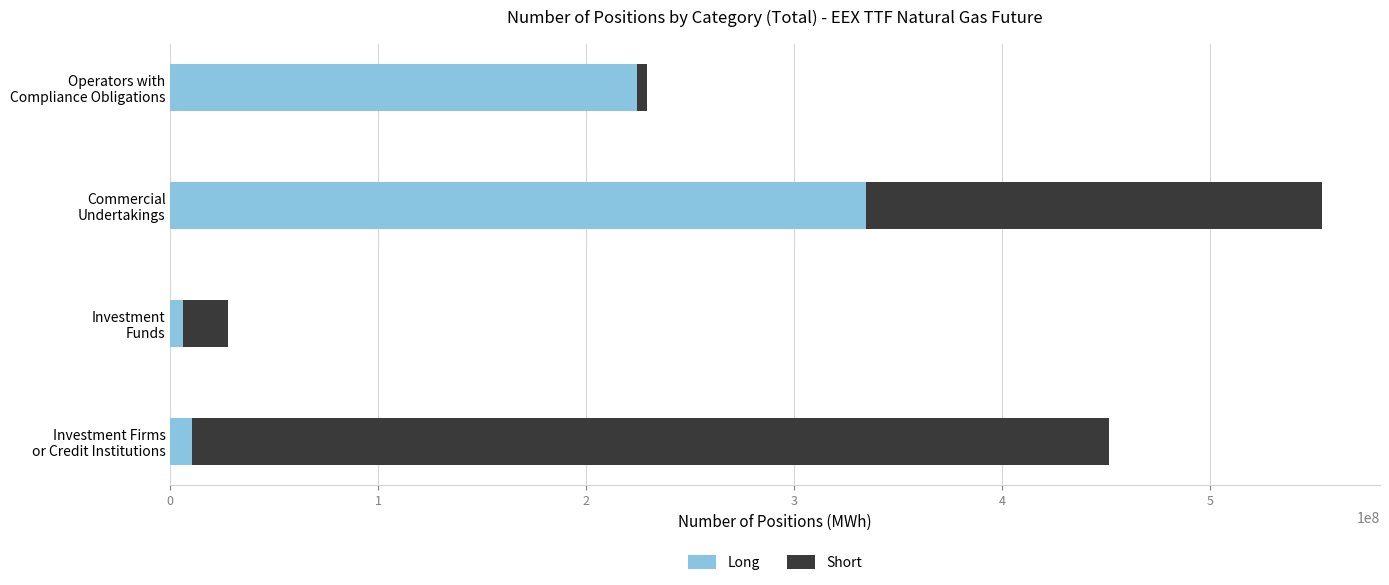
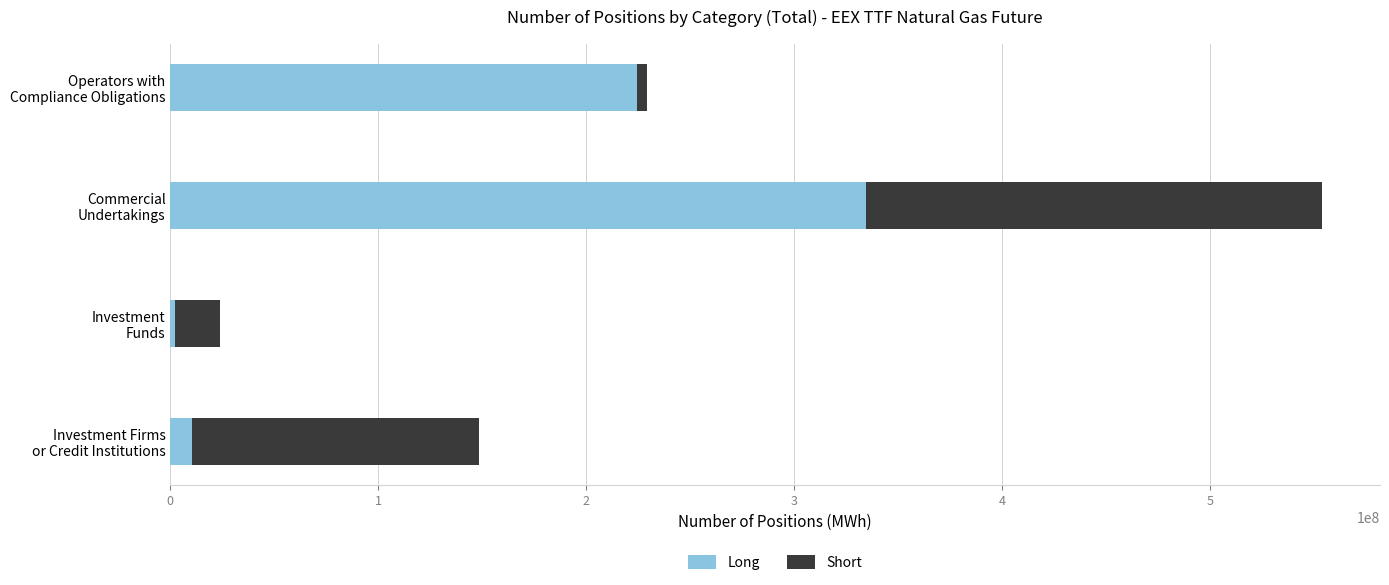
  {
    "Long": {
      "Operators with Compliance Obligations": 224000000,
      "Commercial Undertakings": 335000000,
-     "Investment Funds": 6000000,
+     "Investment Funds": 2000000,
      "Investment Firms or Credit Institutions": 10000000
    },
    "Short": {
      "Operators with Compliance Obligations": 5000000,
      "Commercial Undertakings": 219000000,
      "Investment Funds": 21000000,
-     "Investment Firms or Credit Institutions": 441000000
+     "Investment Firms or Credit Institutions": 138000000
    }
  }
